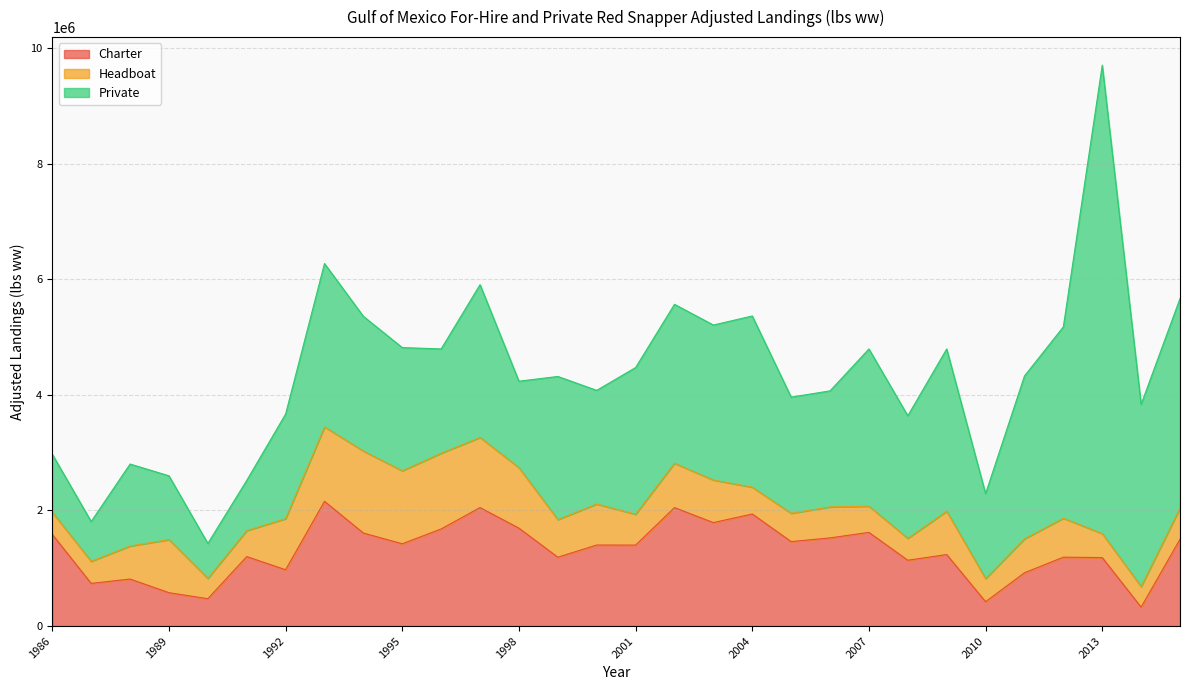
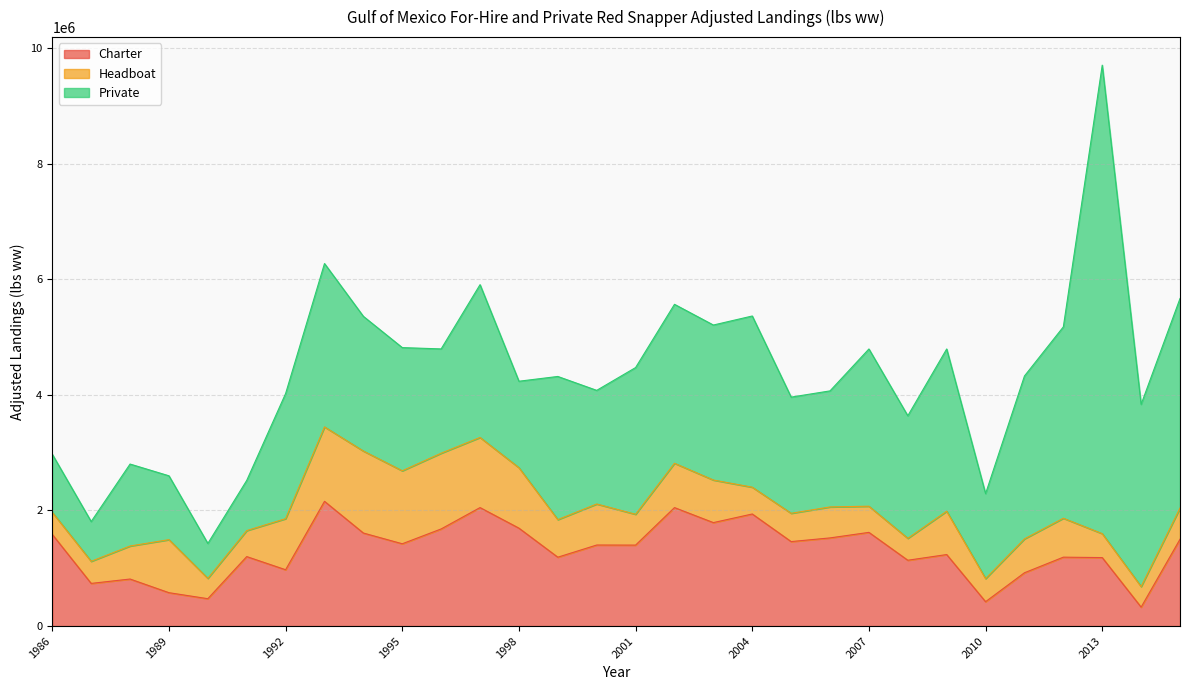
  {
    "Charter": {
      "1986": 1600000,
      "1989": 600000,
      "1992": 1000000,
      "1995": 1400000,
      "1998": 1700000,
      "2001": 1400000,
      "2004": 1900000,
      "2007": 1600000,
      "2010": 400000,
      "2013": 1200000
    },
    "Headboat": {
      "1986": 400000,
      "1989": 900000,
      "1992": 900000,
      "1995": 1300000,
      "1998": 1000000,
      "2001": 500000,
      "2004": 500000,
      "2007": 500000,
      "2010": 400000,
      "2013": 400000
    },
    "Private": {
      "1986": 1000000,
      "1989": 1100000,
-     "1992": 1800000,
+     "1992": 2200000,
      "1995": 2100000,
      "1998": 1500000,
      "2001": 2500000,
      "2004": 3000000,
      "2007": 2700000,
      "2010": 1500000,
      "2013": 8100000
    }
  }
